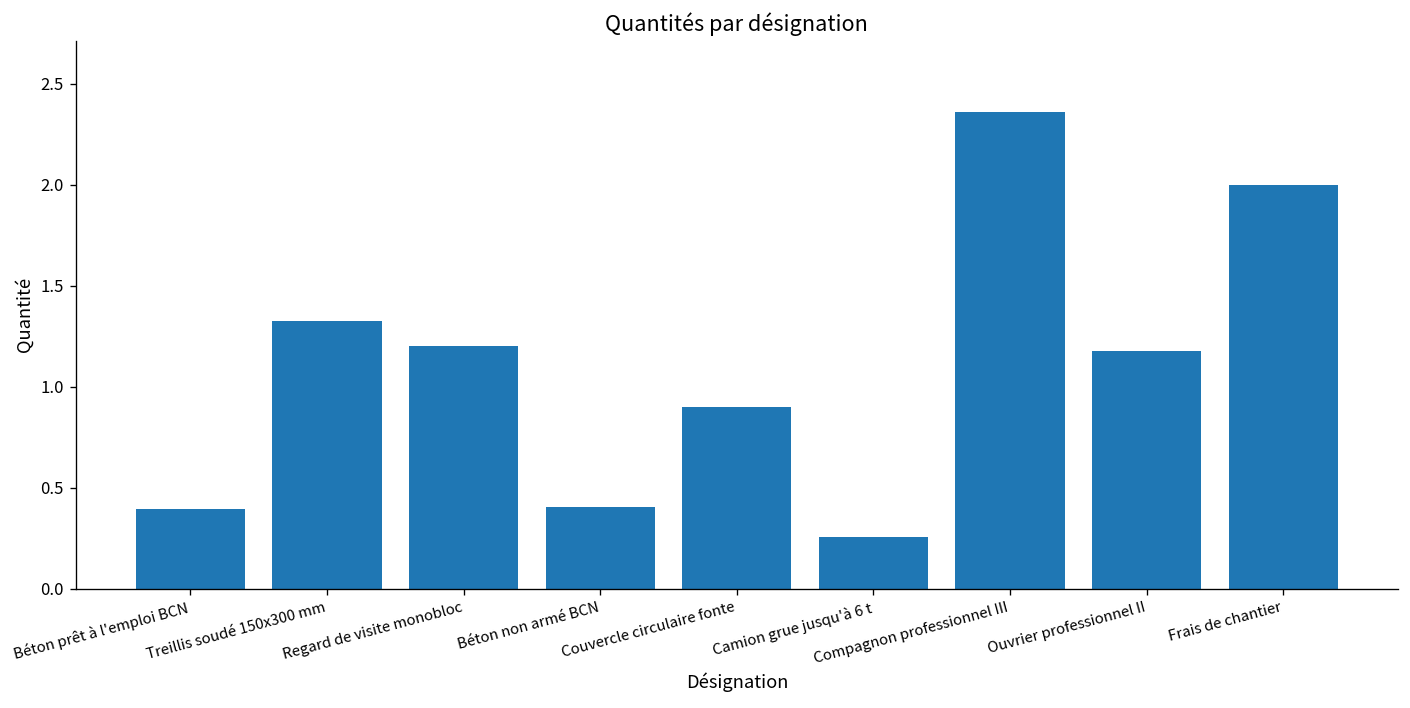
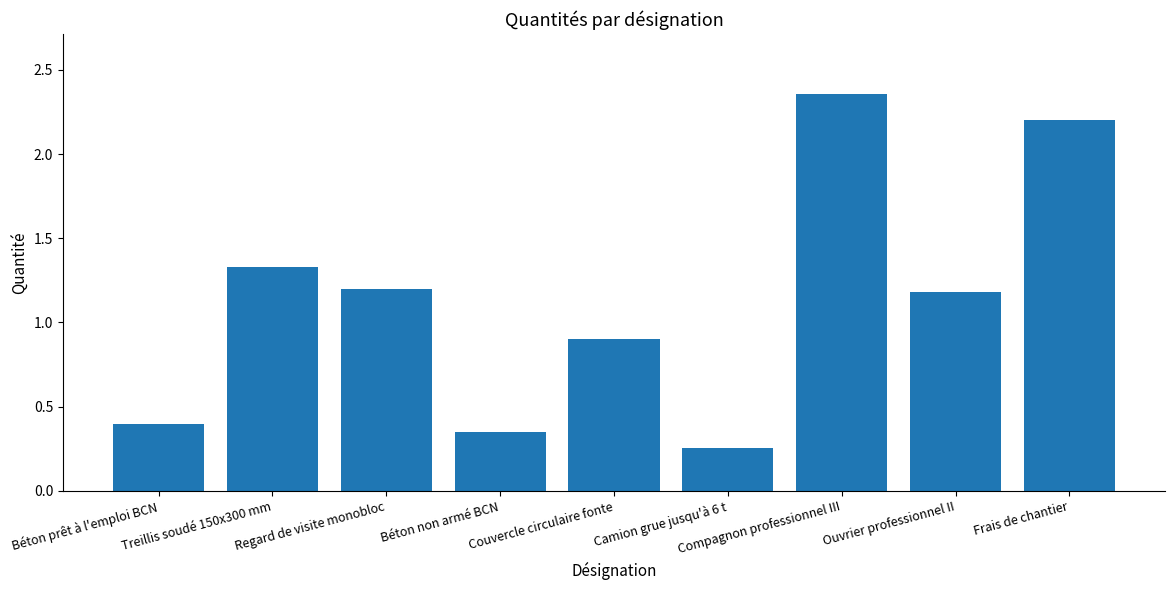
  {
    "Béton prêt à l'emploi BCN": 0.40,
    "Treillis soudé 150x300 mm": 1.33,
    "Regard de visite monobloc": 1.20,
-   "Béton non armé BCN": 0.40,
+   "Béton non armé BCN": 0.35,
    "Couvercle circulaire fonte": 0.90,
    "Camion grue jusqu'à 6 t": 0.26,
    "Compagnon professionnel III": 2.36,
    "Ouvrier professionnel II": 1.18,
-   "Frais de chantier": 2.0
+   "Frais de chantier": 2.2
  }
